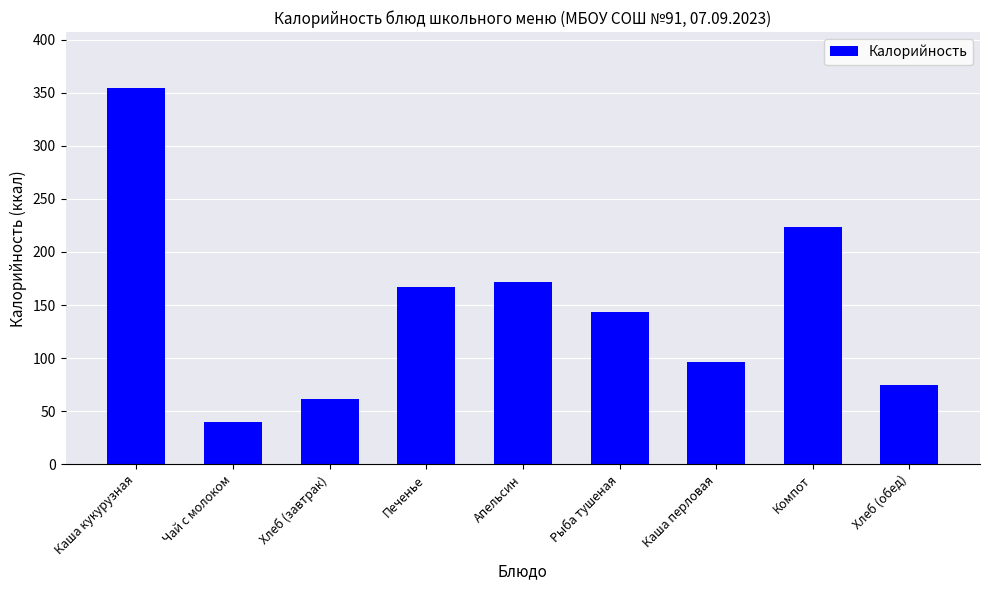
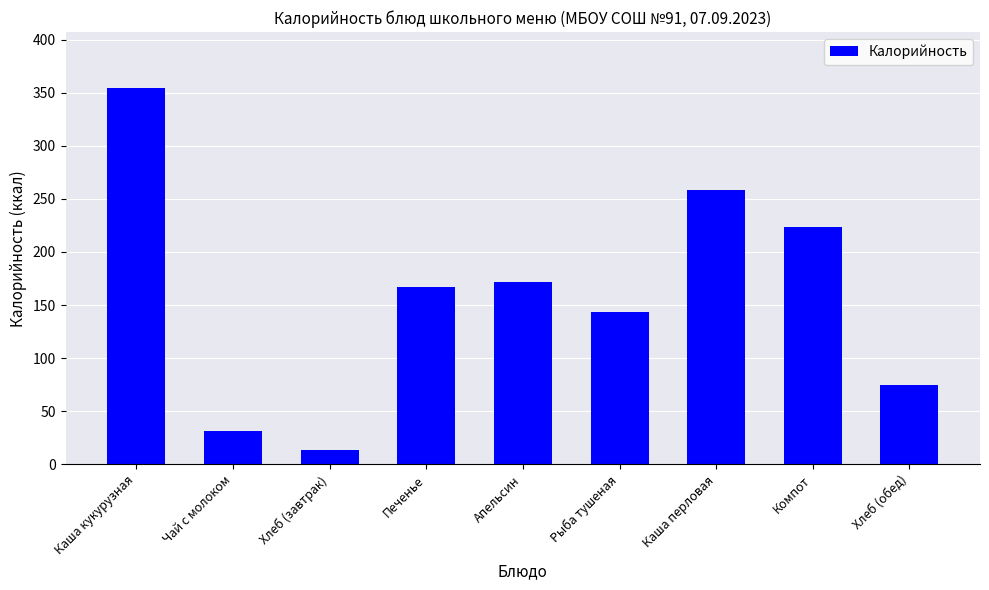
  {
    "Каша кукурузная": 354,
-   "Чай с молоком": 40,
-   "Хлеб (завтрак)": 62,
+   "Чай с молоком": 31,
+   "Хлеб (завтрак)": 13,
    "Печенье": 167,
    "Апельсин": 172,
    "Рыба тушеная": 144,
-   "Каша перловая": 96,
+   "Каша перловая": 258,
    "Компот": 224,
    "Хлеб (обед)": 75
  }
